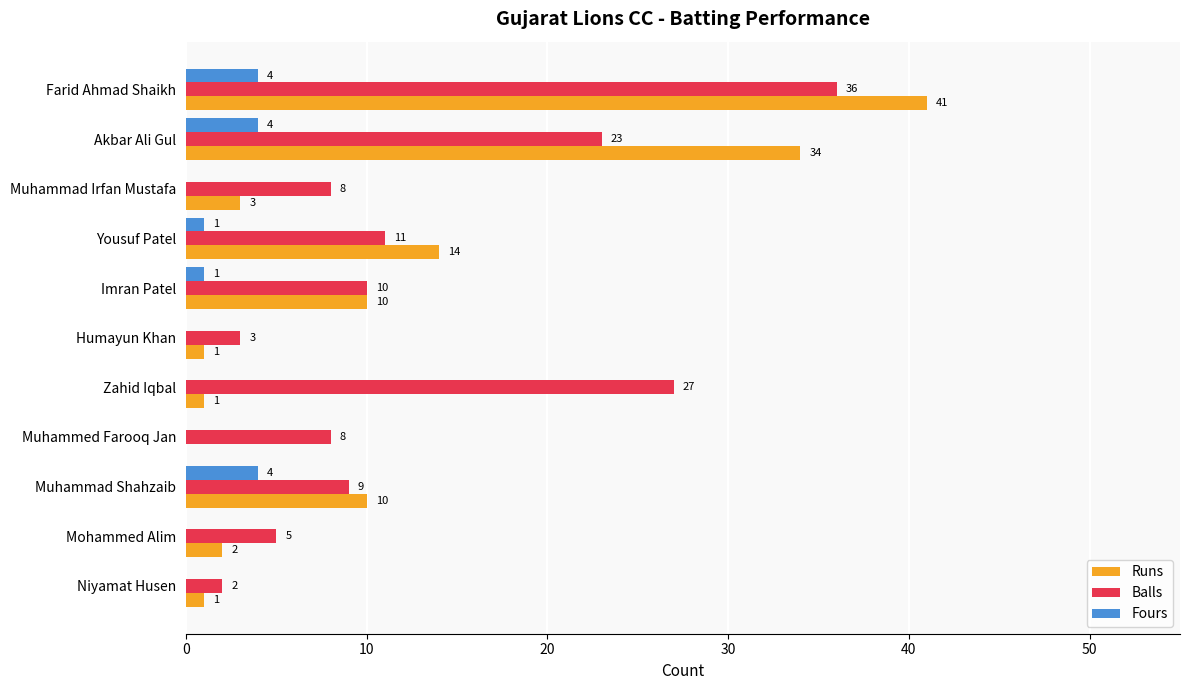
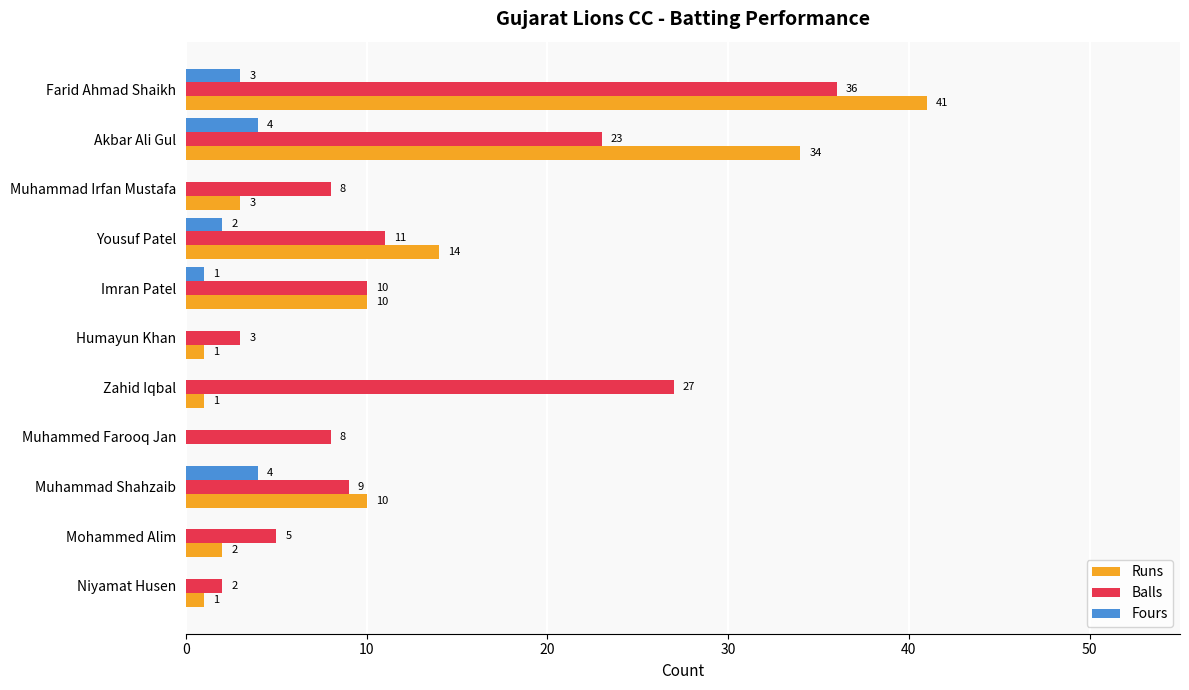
  {
    "Runs": {
      "Farid Ahmad Shaikh": 41,
      "Akbar Ali Gul": 34,
      "Muhammad Irfan Mustafa": 3,
      "Yousuf Patel": 14,
      "Imran Patel": 10,
      "Humayun Khan": 1,
      "Zahid Iqbal": 1,
      "Muhammad Shahzaib": 10,
      "Mohammed Alim": 2,
      "Niyamat Husen": 1
    },
    "Balls": {
      "Farid Ahmad Shaikh": 36,
      "Akbar Ali Gul": 23,
      "Muhammad Irfan Mustafa": 8,
      "Yousuf Patel": 11,
      "Imran Patel": 10,
      "Humayun Khan": 3,
      "Zahid Iqbal": 27,
      "Muhammed Farooq Jan": 8,
      "Muhammad Shahzaib": 9,
      "Mohammed Alim": 5,
      "Niyamat Husen": 2
    },
    "Fours": {
-     "Farid Ahmad Shaikh": 4,
+     "Farid Ahmad Shaikh": 3,
      "Akbar Ali Gul": 4,
-     "Yousuf Patel": 1,
+     "Yousuf Patel": 2,
      "Imran Patel": 1,
      "Muhammad Shahzaib": 4
    }
  }
